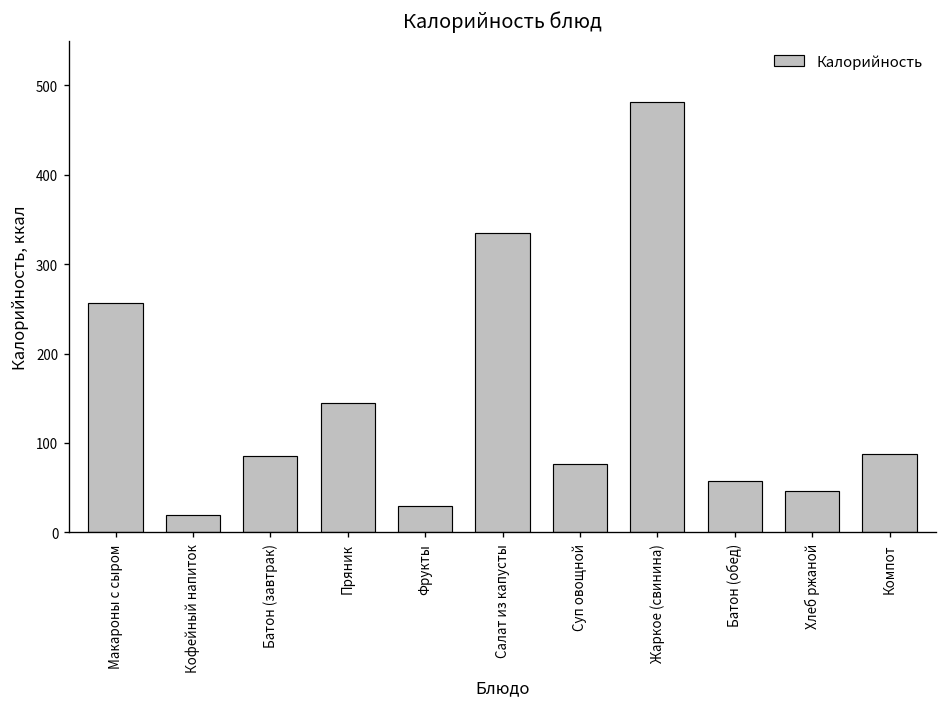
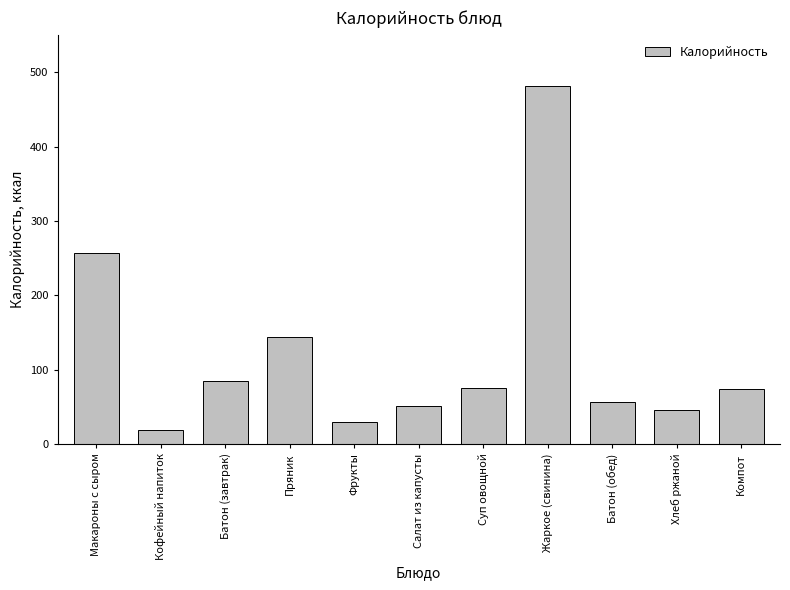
  {
    "Макароны с сыром": 260,
    "Кофейный напиток": 20,
    "Батон (завтрак)": 90,
    "Пряник": 140,
    "Фрукты": 30,
-   "Салат из капусты": 330,
+   "Салат из капусты": 50,
    "Суп овощной": 80,
    "Жаркое (свинина)": 480,
    "Батон (обед)": 60,
    "Хлеб ржаной": 50,
-   "Компот": 90
+   "Компот": 70
  }
